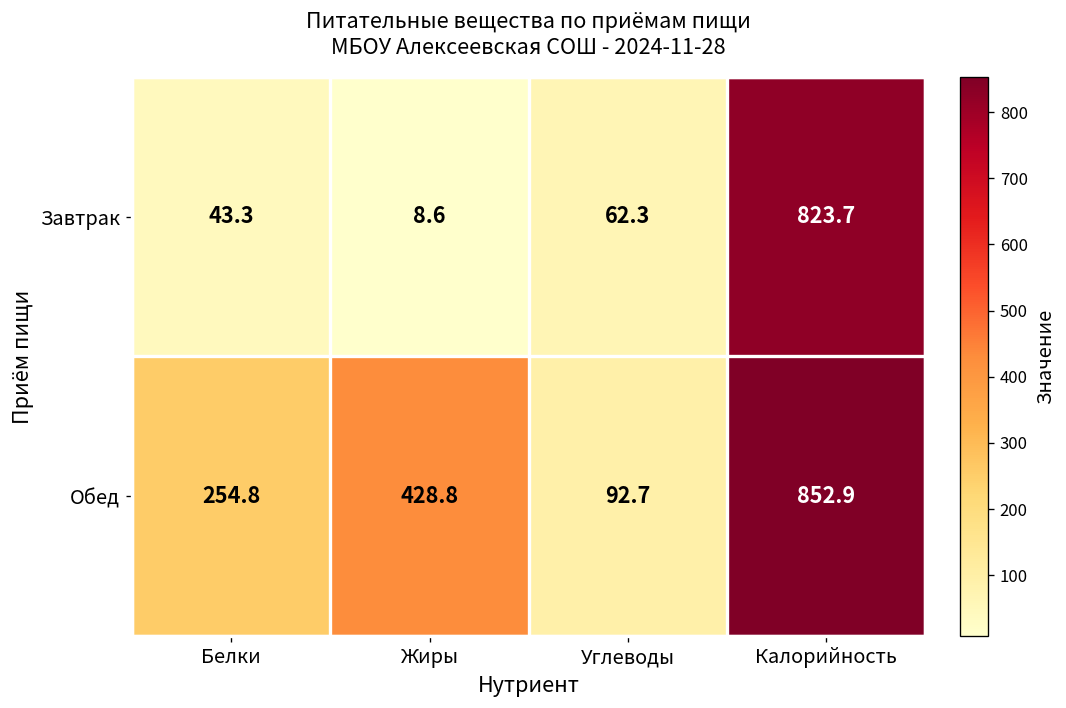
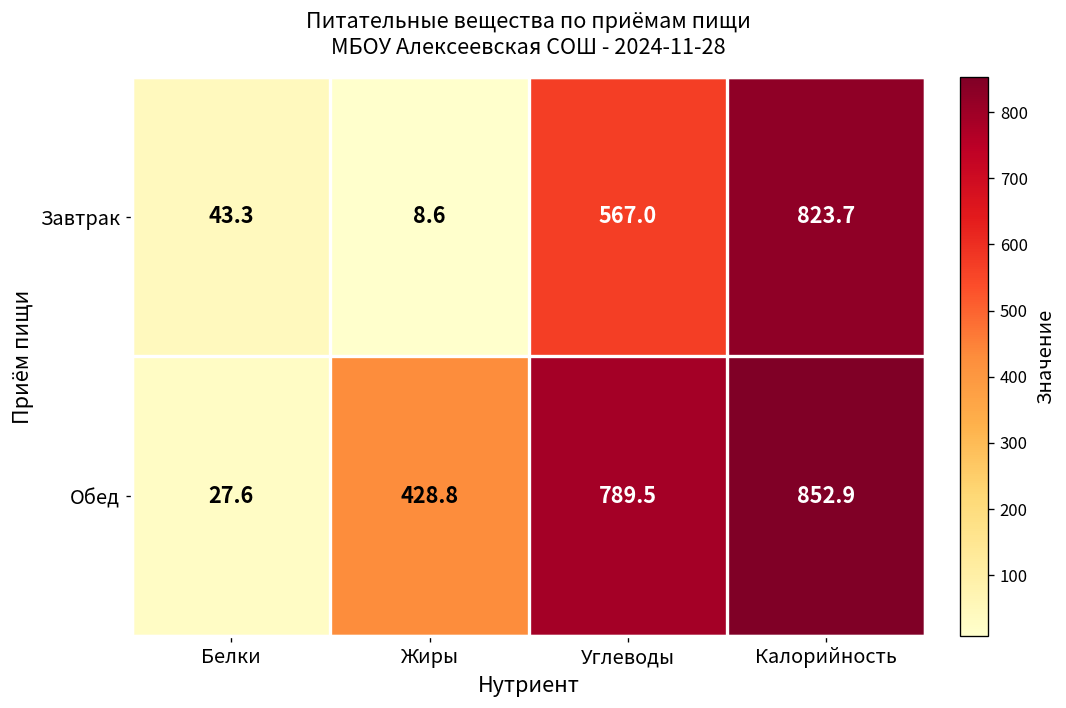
  {
    "Завтрак": {
      "Белки": 43.3,
      "Жиры": 8.6,
-     "Углеводы": 62.3,
+     "Углеводы": 567.0,
      "Калорийность": 823.7
    },
    "Обед": {
-     "Белки": 254.8,
+     "Белки": 27.6,
      "Жиры": 428.8,
-     "Углеводы": 92.7,
+     "Углеводы": 789.5,
      "Калорийность": 852.9
    }
  }
